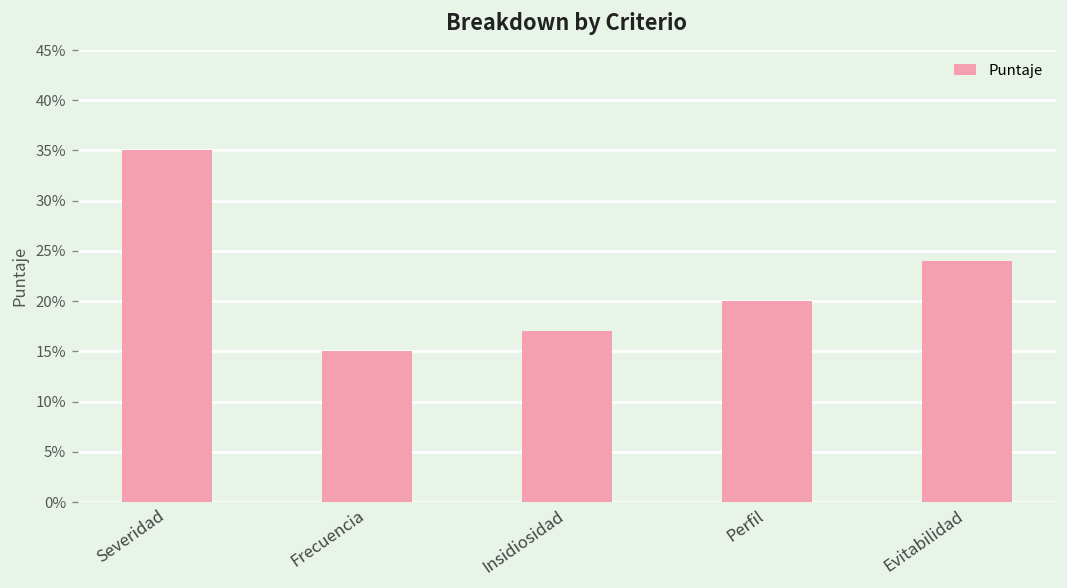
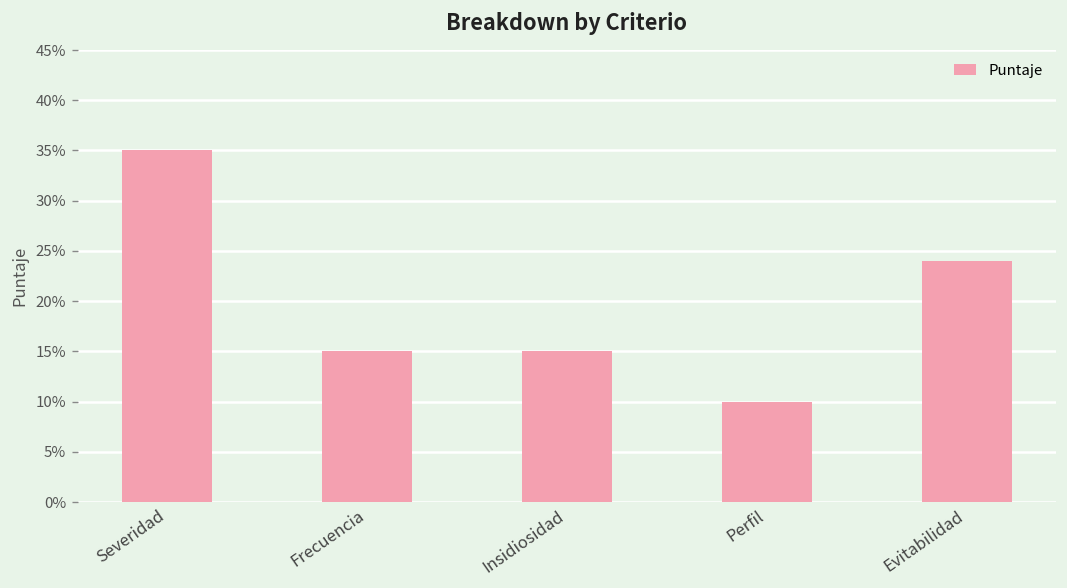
  {
    "Severidad": "35%",
    "Frecuencia": "15%",
-   "Insidiosidad": "17%",
-   "Perfil": "20%",
+   "Insidiosidad": "15%",
+   "Perfil": "10%",
    "Evitabilidad": "24%"
  }
